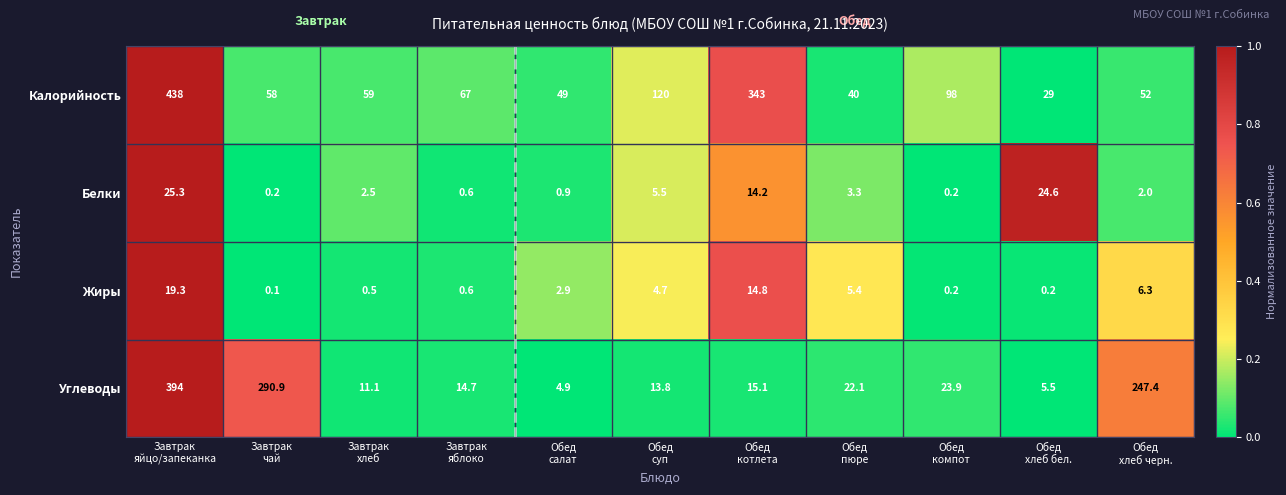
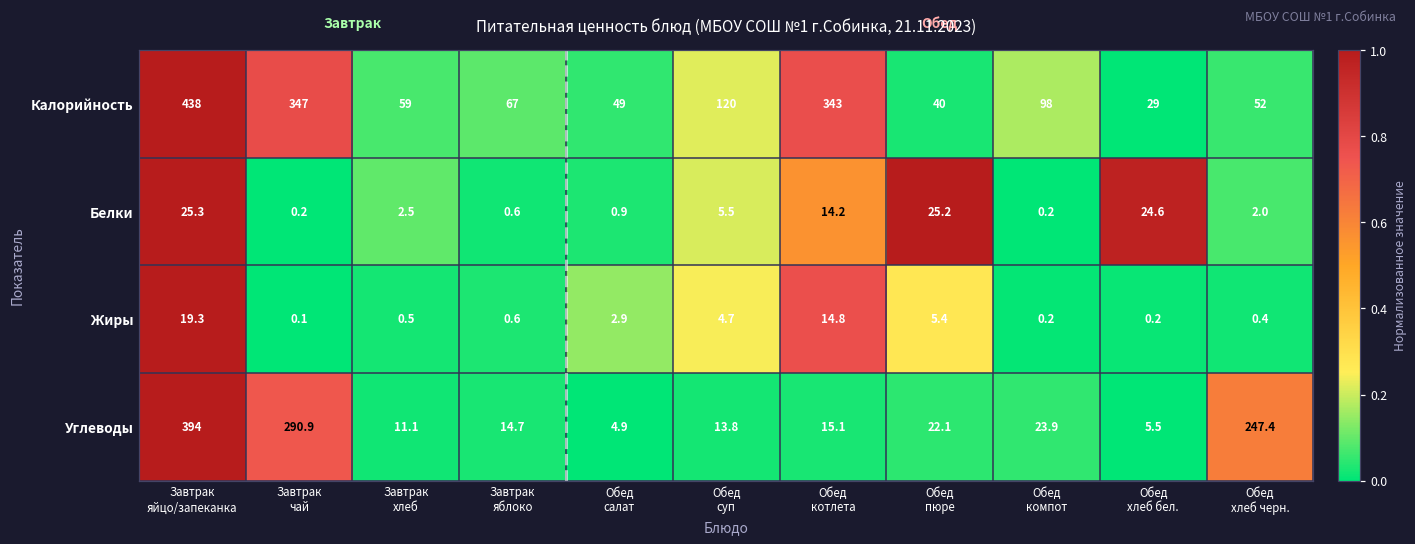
  {
    "Калорийность": {
      "Завтрак яйцо/запеканка": 438,
-     "Завтрак чай": 58,
+     "Завтрак чай": 347,
      "Завтрак хлеб": 59,
      "Завтрак яблоко": 67,
      "Обед салат": 49,
      "Обед суп": 120,
      "Обед котлета": 343,
      "Обед пюре": 40,
      "Обед компот": 98,
      "Обед хлеб бел.": 29,
      "Обед хлеб черн.": 52
    },
    "Белки": {
      "Завтрак яйцо/запеканка": 25.3,
      "Завтрак чай": 0.2,
      "Завтрак хлеб": 2.5,
      "Завтрак яблоко": 0.6,
      "Обед салат": 0.9,
      "Обед суп": 5.5,
      "Обед котлета": 14.2,
-     "Обед пюре": 3.3,
+     "Обед пюре": 25.2,
      "Обед компот": 0.2,
      "Обед хлеб бел.": 24.6,
      "Обед хлеб черн.": 2.0
    },
    "Жиры": {
      "Завтрак яйцо/запеканка": 19.3,
      "Завтрак чай": 0.1,
      "Завтрак хлеб": 0.5,
      "Завтрак яблоко": 0.6,
      "Обед салат": 2.9,
      "Обед суп": 4.7,
      "Обед котлета": 14.8,
      "Обед пюре": 5.4,
      "Обед компот": 0.2,
      "Обед хлеб бел.": 0.2,
-     "Обед хлеб черн.": 6.3
+     "Обед хлеб черн.": 0.4
    },
    "Углеводы": {
      "Завтрак яйцо/запеканка": 394,
      "Завтрак чай": 290.9,
      "Завтрак хлеб": 11.1,
      "Завтрак яблоко": 14.7,
      "Обед салат": 4.9,
      "Обед суп": 13.8,
      "Обед котлета": 15.1,
      "Обед пюре": 22.1,
      "Обед компот": 23.9,
      "Обед хлеб бел.": 5.5,
      "Обед хлеб черн.": 247.4
    }
  }
